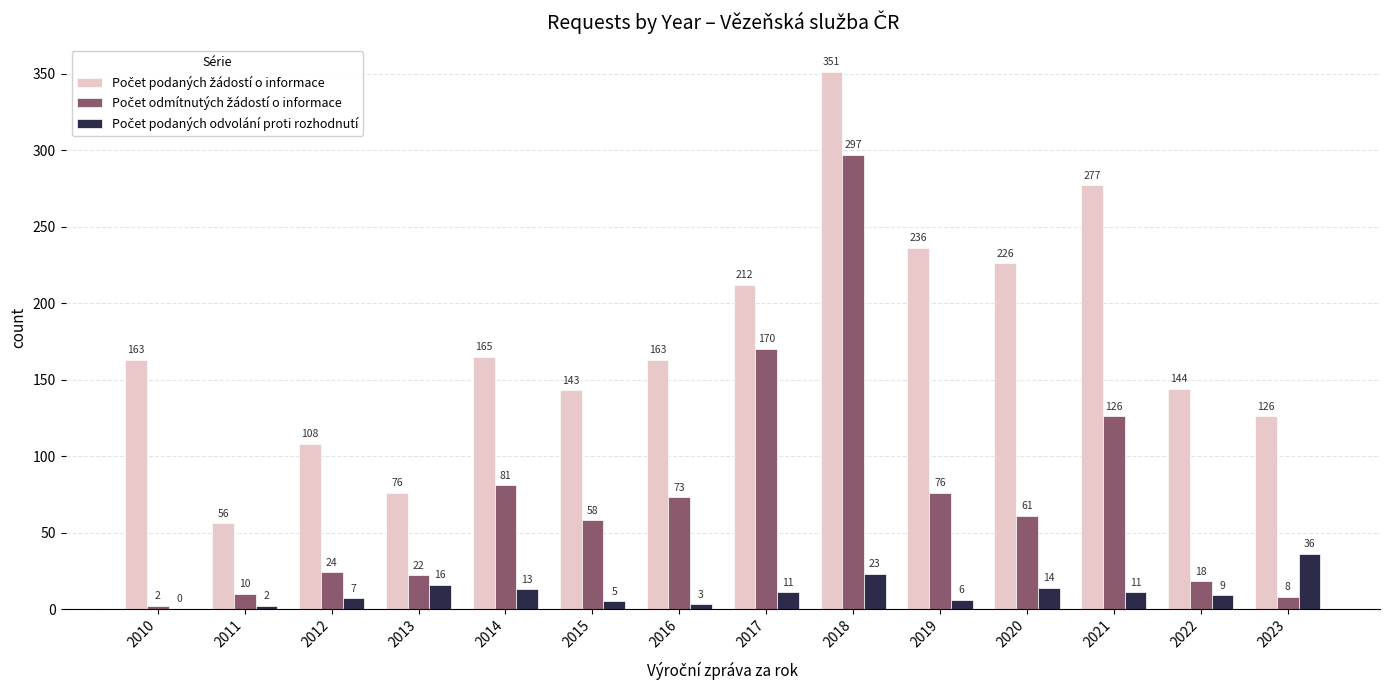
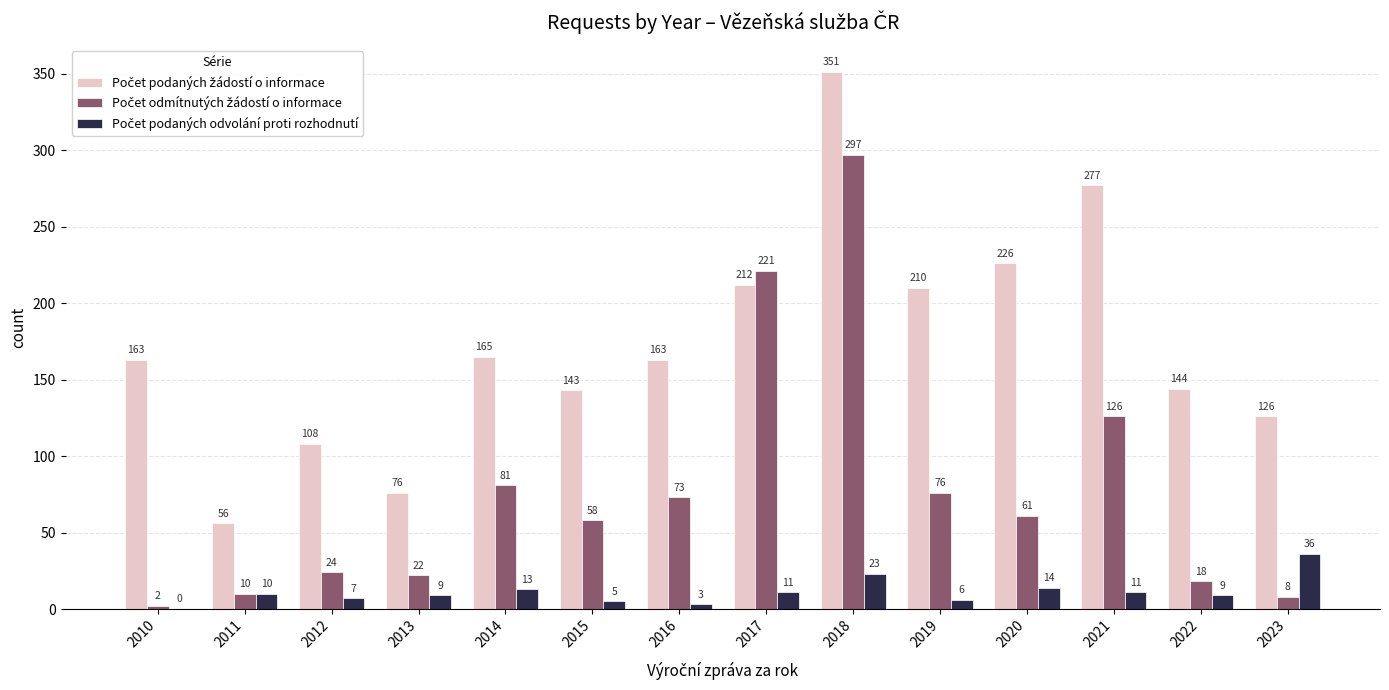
  {
    "Počet podaných žádostí o informace": {
      "2010": 163,
      "2011": 56,
      "2012": 108,
      "2013": 76,
      "2014": 165,
      "2015": 143,
      "2016": 163,
      "2017": 212,
      "2018": 351,
-     "2019": 236,
+     "2019": 210,
      "2020": 226,
      "2021": 277,
      "2022": 144,
      "2023": 126
    },
    "Počet odmítnutých žádostí o informace": {
      "2010": 2,
      "2011": 10,
      "2012": 24,
      "2013": 22,
      "2014": 81,
      "2015": 58,
      "2016": 73,
-     "2017": 170,
+     "2017": 221,
      "2018": 297,
      "2019": 76,
      "2020": 61,
      "2021": 126,
      "2022": 18,
      "2023": 8
    },
    "Počet podaných odvolání proti rozhodnutí": {
      "2010": 0,
-     "2011": 2,
+     "2011": 10,
      "2012": 7,
-     "2013": 16,
+     "2013": 9,
      "2014": 13,
      "2015": 5,
      "2016": 3,
      "2017": 11,
      "2018": 23,
      "2019": 6,
      "2020": 14,
      "2021": 11,
      "2022": 9,
      "2023": 36
    }
  }
